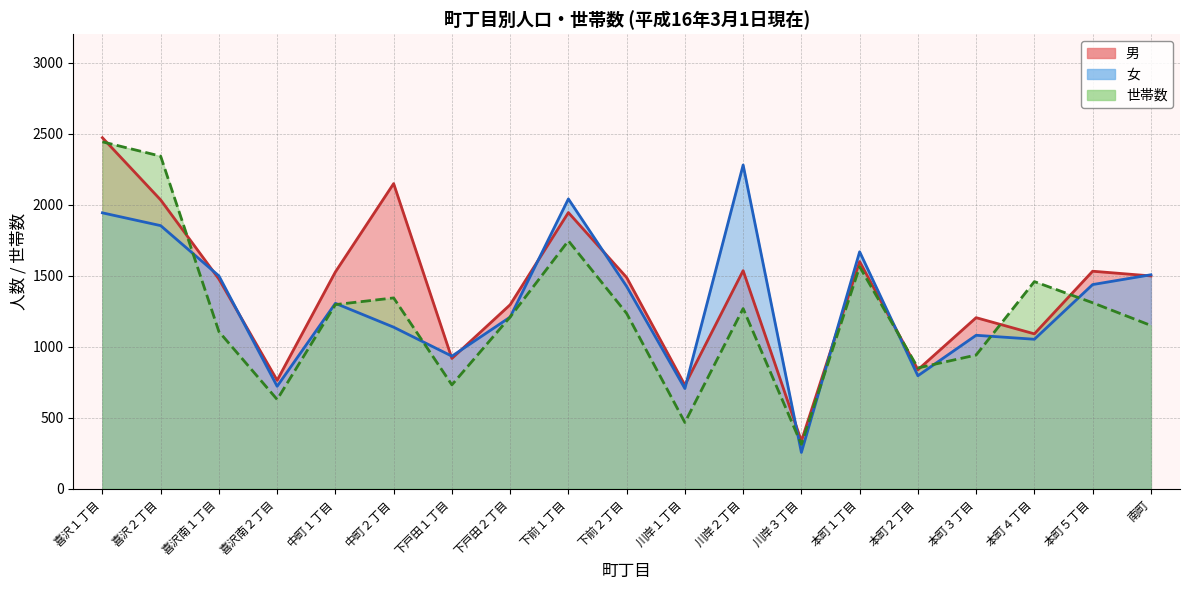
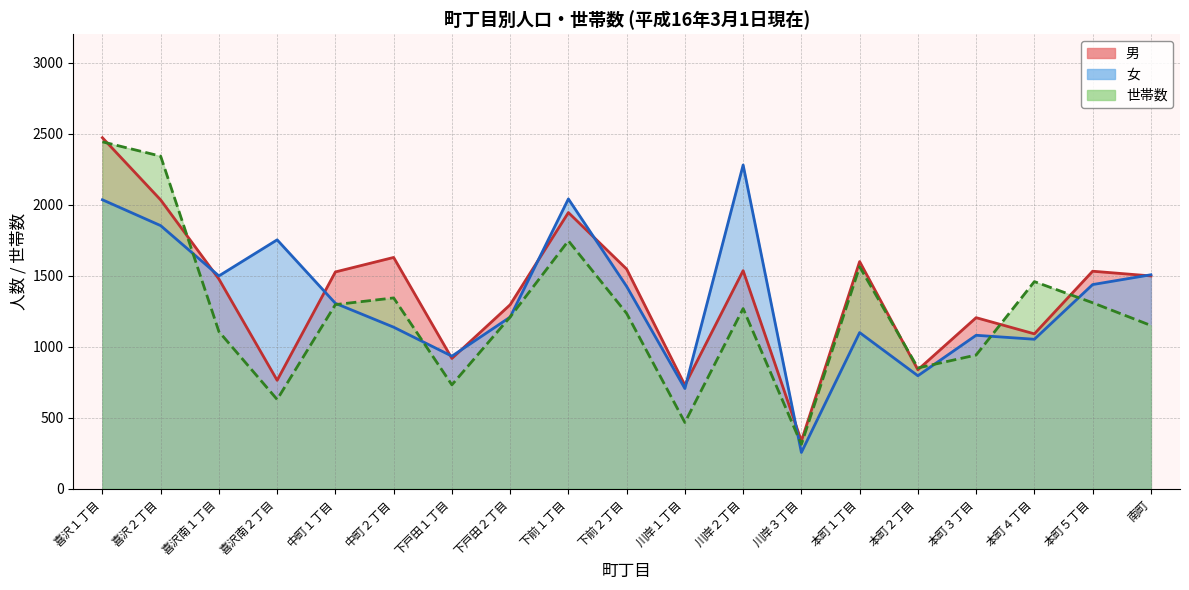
  {
    "男": {
      "喜沢１丁目": 2470,
      "喜沢２丁目": 2030,
      "喜沢南１丁目": 1480,
      "喜沢南２丁目": 760,
      "中町１丁目": 1530,
-     "中町２丁目": 2150,
+     "中町２丁目": 1630,
      "下戸田２丁目": 1300,
      "下前１丁目": 1940,
-     "下前２丁目": 1490,
+     "下前２丁目": 1550,
      "川岸１丁目": 730,
      "川岸２丁目": 1540,
      "川岸３丁目": 340,
      "本町１丁目": 1600,
      "本町３丁目": 1200,
      "本町４丁目": 1090,
      "本町５丁目": 1530
    },
    "女": {
-     "喜沢１丁目": 1940,
+     "喜沢１丁目": 2030,
      "喜沢２丁目": 1850,
      "喜沢南１丁目": 1500,
-     "喜沢南２丁目": 720,
+     "喜沢南２丁目": 1750,
      "中町２丁目": 1140,
      "下前１丁目": 2040,
      "下前２丁目": 1420,
      "川岸１丁目": 710,
      "川岸２丁目": 2280,
      "川岸３丁目": 260,
-     "本町１丁目": 1670,
+     "本町１丁目": 1100,
      "本町２丁目": 800,
      "本町３丁目": 1080,
      "本町４丁目": 1050,
      "本町５丁目": 1440
    },
    "世帯数": {
      "喜沢１丁目": 2440,
      "喜沢２丁目": 2340,
      "喜沢南１丁目": 1110,
      "喜沢南２丁目": 630,
      "中町２丁目": 1340,
      "下戸田１丁目": 730,
      "下前１丁目": 1750,
      "下前２丁目": 1230,
      "川岸１丁目": 470,
      "川岸２丁目": 1270,
      "川岸３丁目": 310,
      "本町１丁目": 1560,
      "本町３丁目": 940,
      "本町４丁目": 1460,
      "本町５丁目": 1310,
      "南町": 1150
    }
  }
